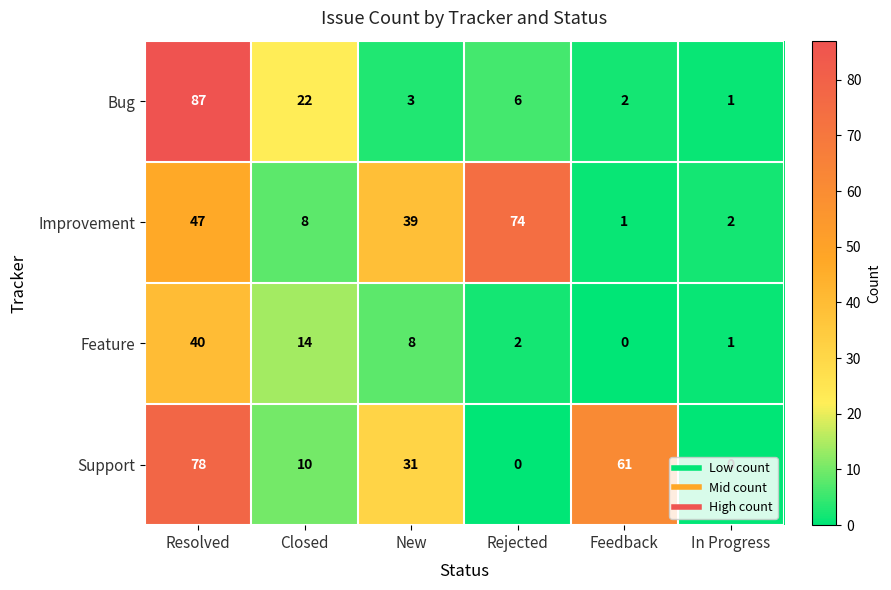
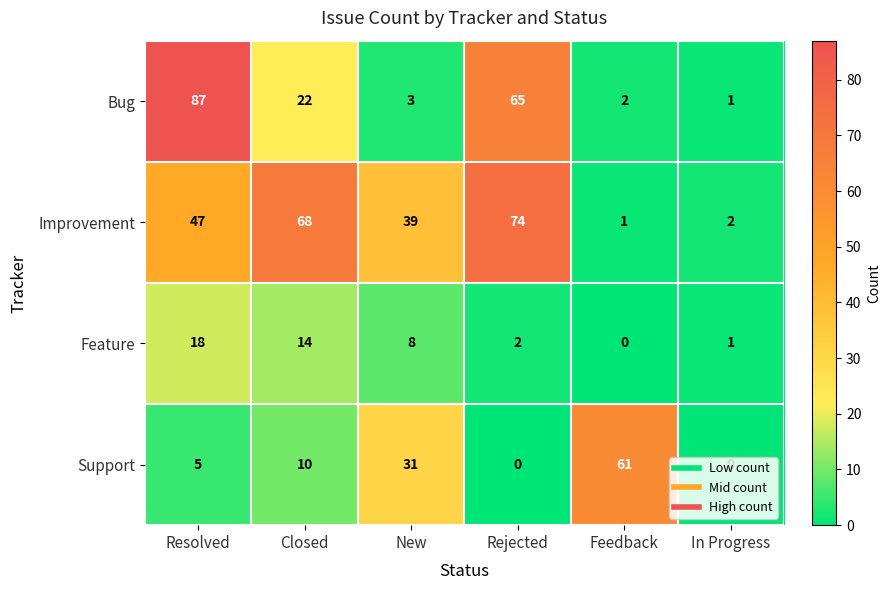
  {
    "Bug": {
      "Resolved": 87,
      "Closed": 22,
      "New": 3,
-     "Rejected": 6,
+     "Rejected": 65,
      "Feedback": 2,
      "In Progress": 1
    },
    "Improvement": {
      "Resolved": 47,
-     "Closed": 8,
+     "Closed": 68,
      "New": 39,
      "Rejected": 74,
      "Feedback": 1,
      "In Progress": 2
    },
    "Feature": {
-     "Resolved": 40,
+     "Resolved": 18,
      "Closed": 14,
      "New": 8,
      "Rejected": 2,
      "Feedback": 0,
      "In Progress": 1
    },
    "Support": {
-     "Resolved": 78,
+     "Resolved": 5,
      "Closed": 10,
      "New": 31,
      "Rejected": 0,
      "Feedback": 61
    }
  }
